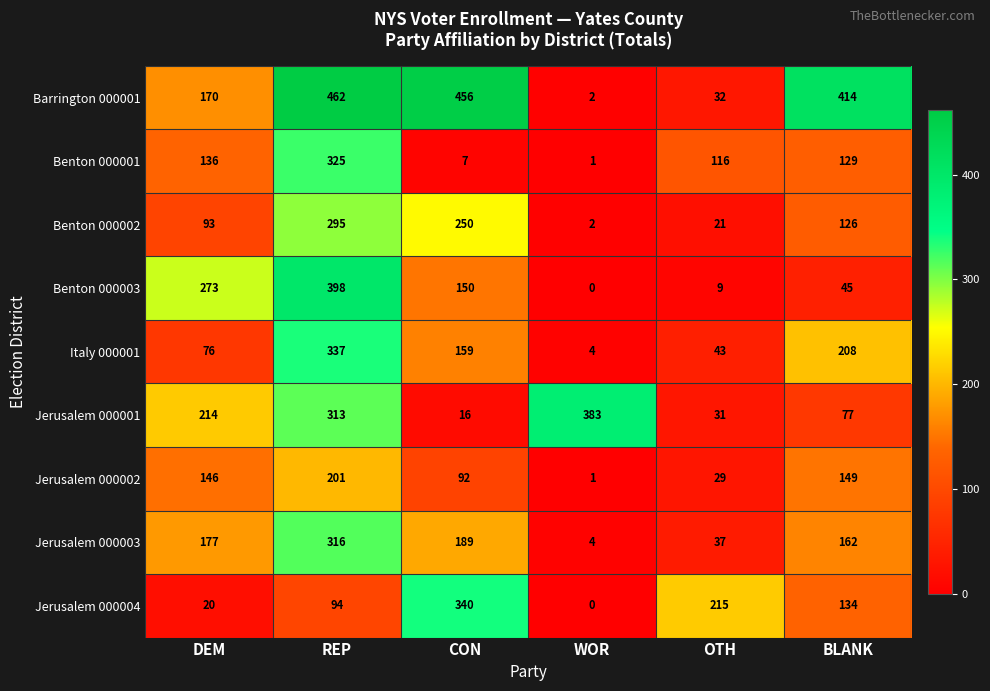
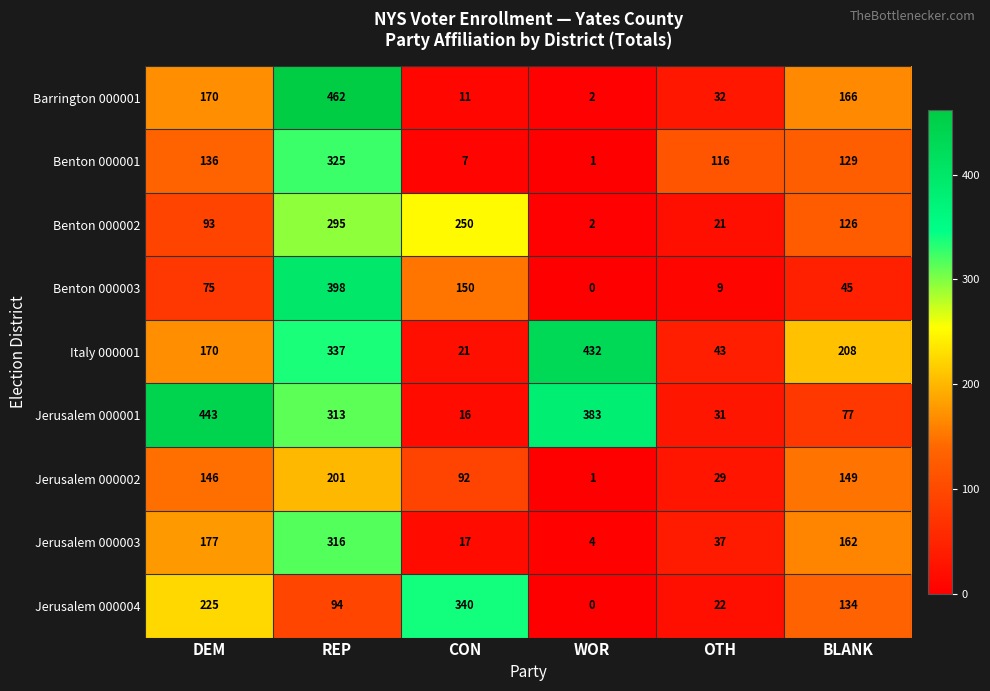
  {
    "Barrington 000001": {
      "DEM": 170,
      "REP": 462,
-     "CON": 456,
+     "CON": 11,
      "WOR": 2,
      "OTH": 32,
-     "BLANK": 414
+     "BLANK": 166
    },
    "Benton 000001": {
      "DEM": 136,
      "REP": 325,
      "CON": 7,
      "WOR": 1,
      "OTH": 116,
      "BLANK": 129
    },
    "Benton 000002": {
      "DEM": 93,
      "REP": 295,
      "CON": 250,
      "WOR": 2,
      "OTH": 21,
      "BLANK": 126
    },
    "Benton 000003": {
-     "DEM": 273,
+     "DEM": 75,
      "REP": 398,
      "CON": 150,
      "WOR": 0,
      "OTH": 9,
      "BLANK": 45
    },
    "Italy 000001": {
-     "DEM": 76,
+     "DEM": 170,
      "REP": 337,
-     "CON": 159,
-     "WOR": 4,
+     "CON": 21,
+     "WOR": 432,
      "OTH": 43,
      "BLANK": 208
    },
    "Jerusalem 000001": {
-     "DEM": 214,
+     "DEM": 443,
      "REP": 313,
      "CON": 16,
      "WOR": 383,
      "OTH": 31,
      "BLANK": 77
    },
    "Jerusalem 000002": {
      "DEM": 146,
      "REP": 201,
      "CON": 92,
      "WOR": 1,
      "OTH": 29,
      "BLANK": 149
    },
    "Jerusalem 000003": {
      "DEM": 177,
      "REP": 316,
-     "CON": 189,
+     "CON": 17,
      "WOR": 4,
      "OTH": 37,
      "BLANK": 162
    },
    "Jerusalem 000004": {
-     "DEM": 20,
+     "DEM": 225,
      "REP": 94,
      "CON": 340,
      "WOR": 0,
-     "OTH": 215,
+     "OTH": 22,
      "BLANK": 134
    }
  }
